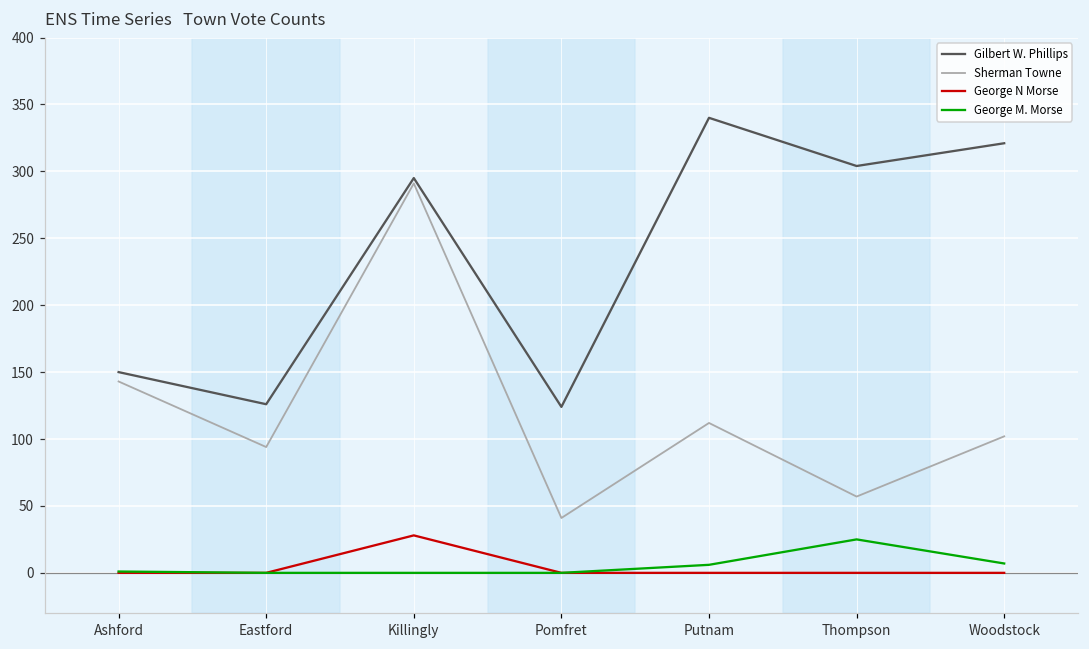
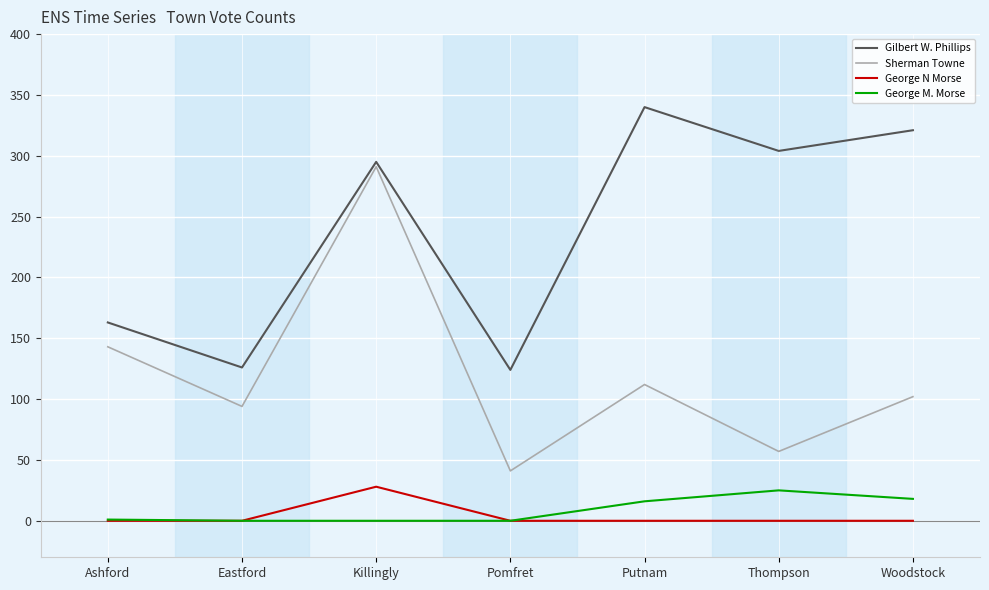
  {
    "Gilbert W. Phillips": {
-     "Ashford": 150,
+     "Ashford": 163,
      "Eastford": 126,
      "Killingly": 295,
      "Pomfret": 124,
      "Putnam": 340,
      "Thompson": 304,
      "Woodstock": 321
    },
    "Sherman Towne": {
      "Ashford": 143,
      "Eastford": 94,
      "Killingly": 291,
      "Pomfret": 41,
      "Putnam": 112,
      "Thompson": 57,
      "Woodstock": 102
    },
    "George N Morse": {
      "Killingly": 28,
      "Putnam": 0,
      "Thompson": 0,
      "Woodstock": 0
    },
    "George M. Morse": {
      "Killingly": 0,
-     "Putnam": 6,
+     "Putnam": 16,
      "Thompson": 25,
-     "Woodstock": 7
+     "Woodstock": 18
    }
  }
